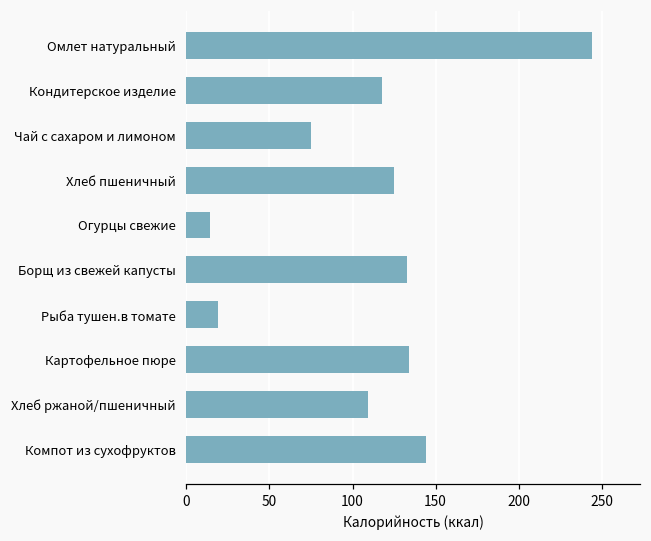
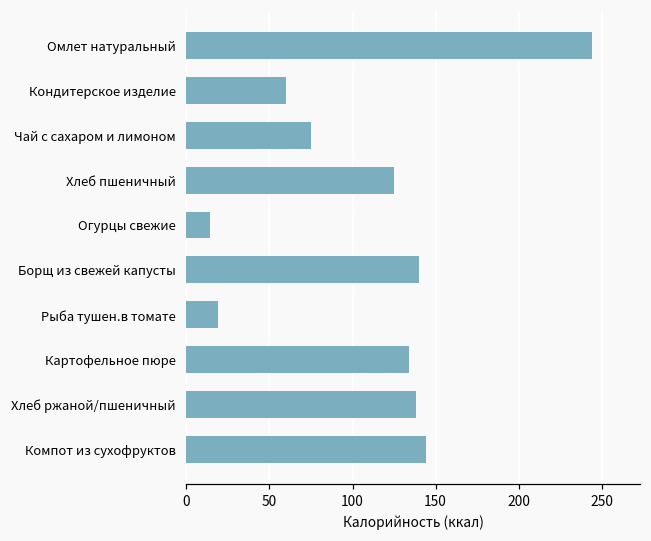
  {
    "Омлет натуральный": 244,
-   "Кондитерское изделие": 118,
+   "Кондитерское изделие": 60,
    "Чай с сахаром и лимоном": 75,
    "Хлеб пшеничный": 125,
    "Огурцы свежие": 14,
-   "Борщ из свежей капусты": 133,
+   "Борщ из свежей капусты": 140,
    "Рыба тушен.в томате": 19,
    "Картофельное пюре": 134,
-   "Хлеб ржаной/пшеничный": 109,
+   "Хлеб ржаной/пшеничный": 138,
    "Компот из сухофруктов": 144
  }
